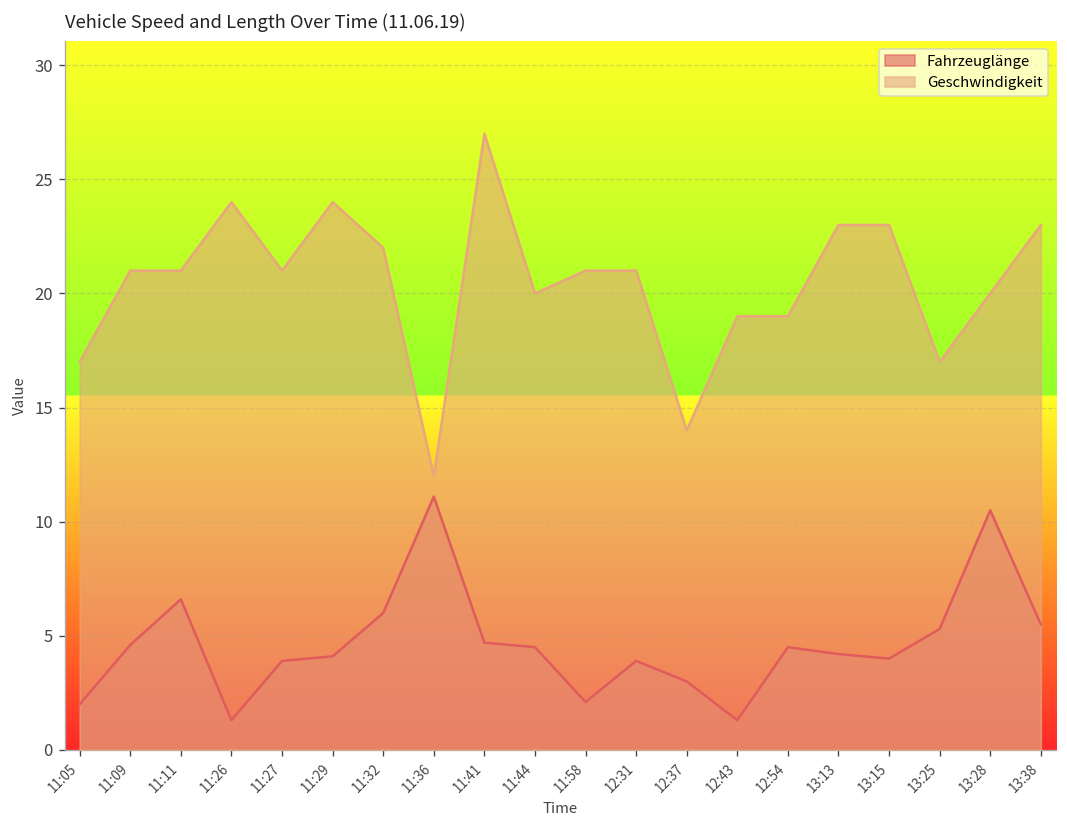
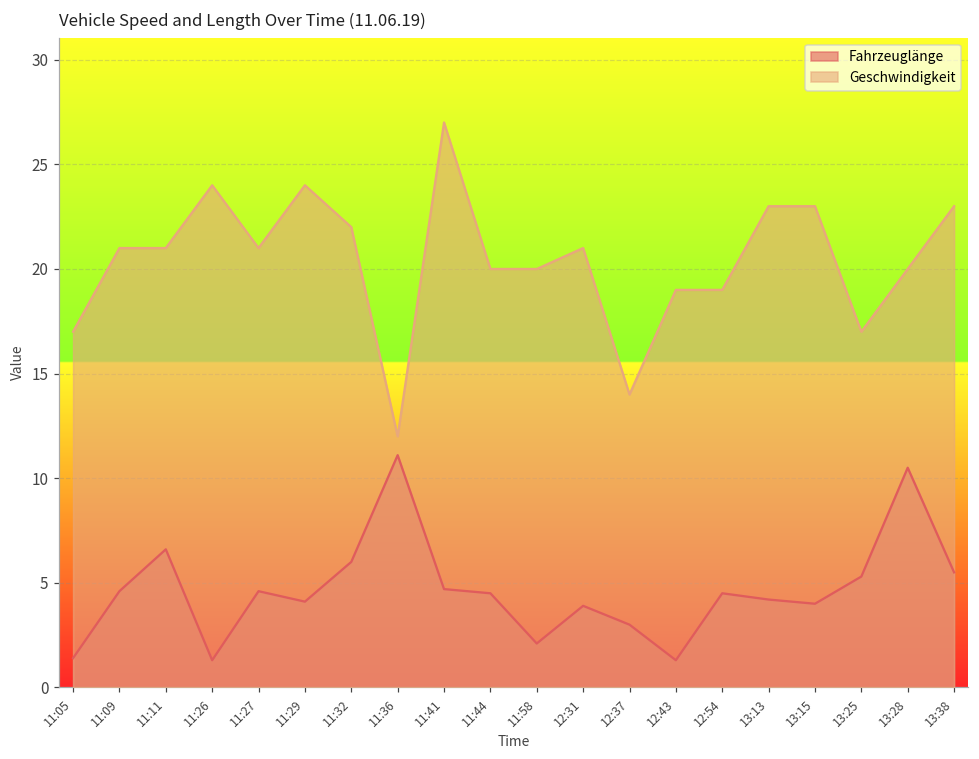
  {
    "Fahrzeuglänge": {
-     "11:05": 2.0,
+     "11:05": 1.4,
      "11:09": 4.6,
      "11:11": 6.6,
      "11:26": 1.3,
-     "11:27": 3.9,
+     "11:27": 4.6,
      "11:29": 4.1,
      "11:32": 6.0,
      "11:36": 11.1,
      "11:41": 4.7,
      "11:44": 4.5,
      "11:58": 2.1,
      "12:31": 3.9,
      "12:37": 3.0,
      "12:43": 1.3,
      "12:54": 4.5,
      "13:13": 4.2,
      "13:15": 4.0,
      "13:25": 5.3,
      "13:28": 10.5,
      "13:38": 5.5
    },
    "Geschwindigkeit": {
      "11:05": 17,
      "11:09": 21,
      "11:11": 21,
      "11:26": 24,
      "11:27": 21,
      "11:29": 24,
      "11:32": 22,
      "11:36": 12,
      "11:41": 27,
      "11:44": 20,
-     "11:58": 21,
+     "11:58": 20,
      "12:31": 21,
      "12:37": 14,
      "12:43": 19,
      "12:54": 19,
      "13:13": 23,
      "13:15": 23,
      "13:25": 17,
      "13:28": 20,
      "13:38": 23
    }
  }
